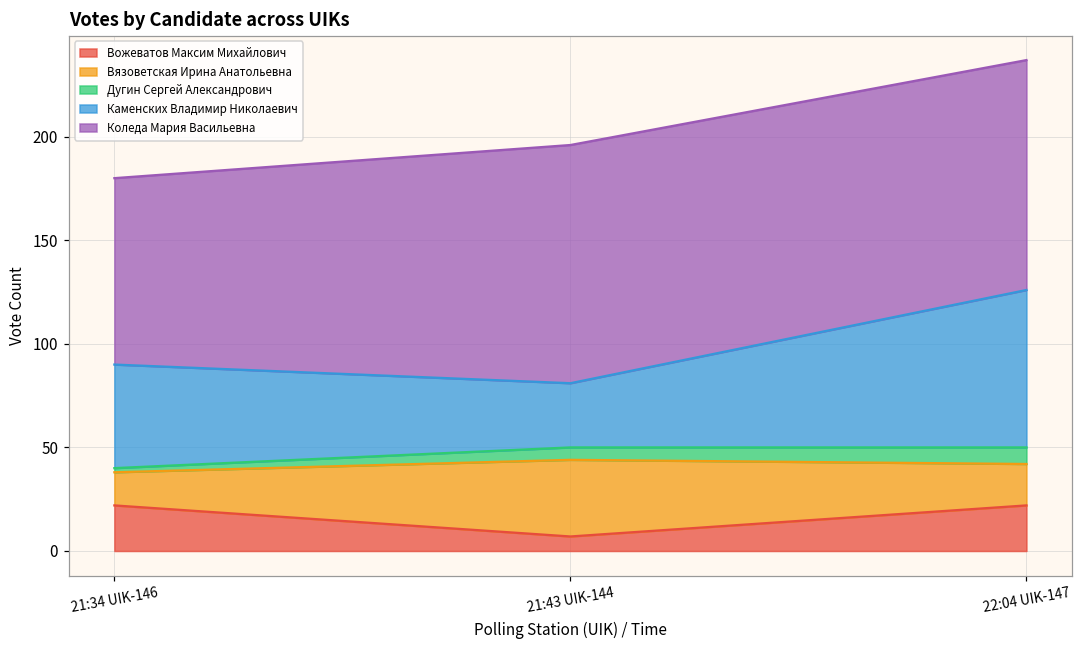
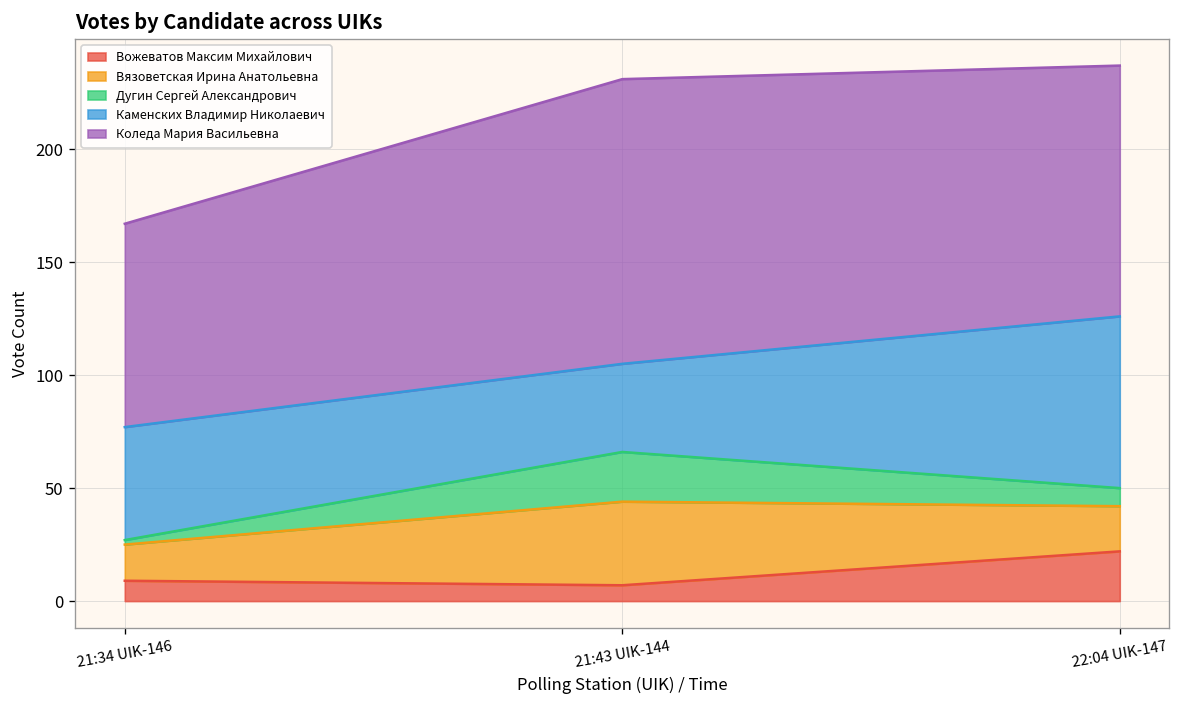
  {
    "Вожеватов Максим Михайлович": {
-     "21:34 UIK-146": 22,
+     "21:34 UIK-146": 9,
      "21:43 UIK-144": 7,
      "22:04 UIK-147": 22
    },
    "Вязоветская Ирина Анатольевна": {
      "21:34 UIK-146": 16,
      "21:43 UIK-144": 37,
      "22:04 UIK-147": 20
    },
    "Дугин Сергей Александрович": {
      "21:34 UIK-146": 2,
-     "21:43 UIK-144": 6,
+     "21:43 UIK-144": 22,
      "22:04 UIK-147": 8
    },
    "Каменских Владимир Николаевич": {
      "21:34 UIK-146": 50,
-     "21:43 UIK-144": 31,
+     "21:43 UIK-144": 39,
      "22:04 UIK-147": 76
    },
    "Коледа Мария Васильевна": {
      "21:34 UIK-146": 90,
-     "21:43 UIK-144": 115,
+     "21:43 UIK-144": 126,
      "22:04 UIK-147": 111
    }
  }
